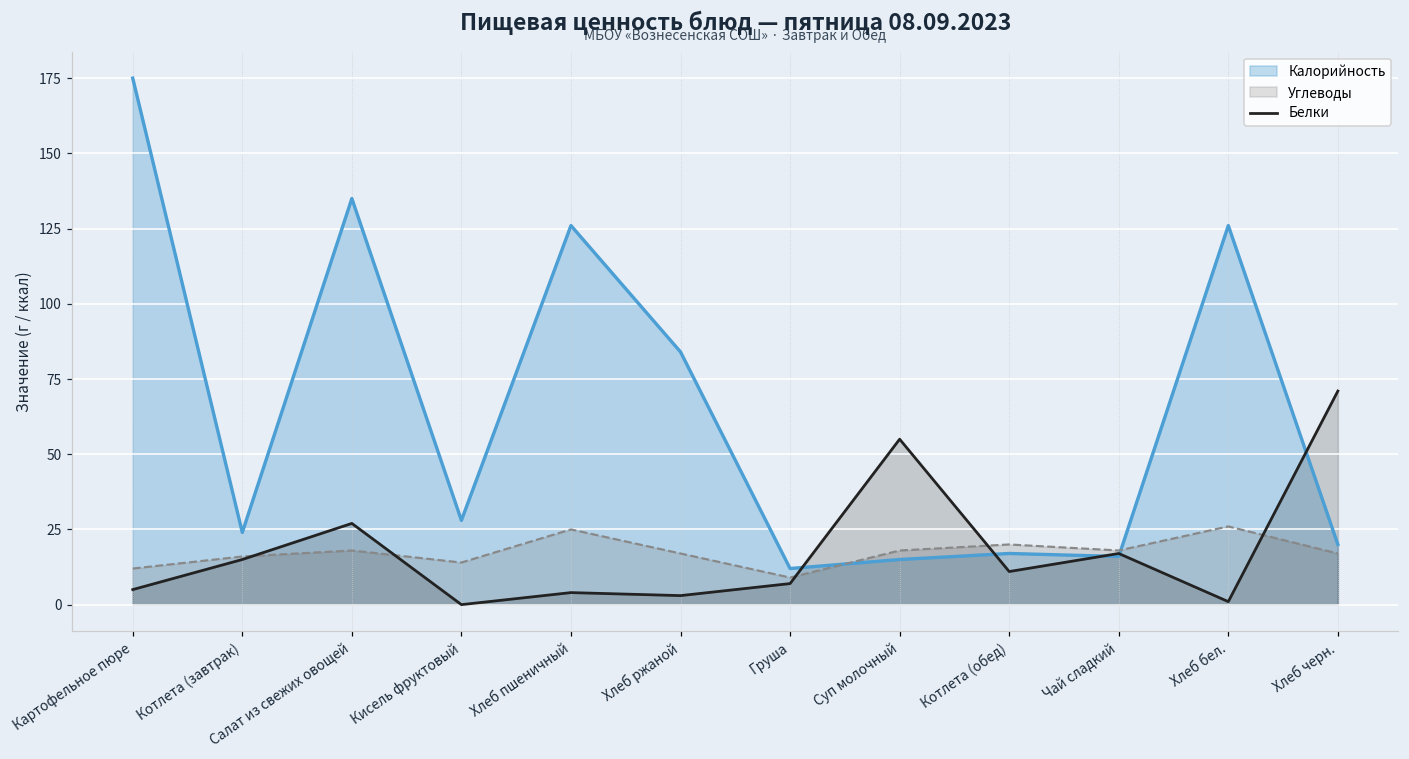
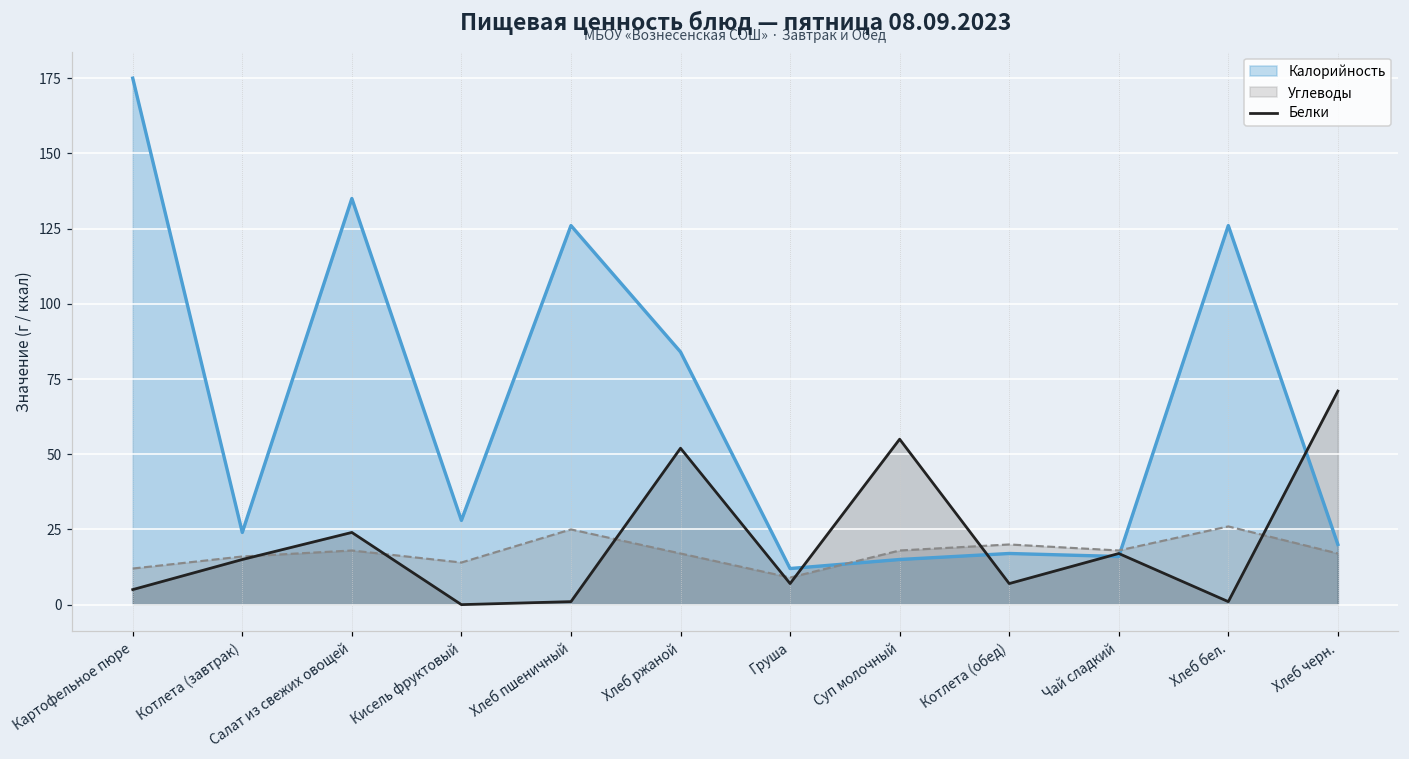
  {
    "Белки": {
      "Картофельное пюре": 5,
      "Котлета (завтрак)": 15,
-     "Салат из свежих овощей": 27,
+     "Салат из свежих овощей": 24,
      "Кисель фруктовый": 0,
-     "Хлеб пшеничный": 4,
-     "Хлеб ржаной": 3,
+     "Хлеб пшеничный": 1,
+     "Хлеб ржаной": 52,
      "Груша": 7,
      "Суп молочный": 55,
-     "Котлета (обед)": 11,
+     "Котлета (обед)": 7,
      "Чай сладкий": 17,
      "Хлеб бел.": 1,
      "Хлеб черн.": 71
    }
  }
